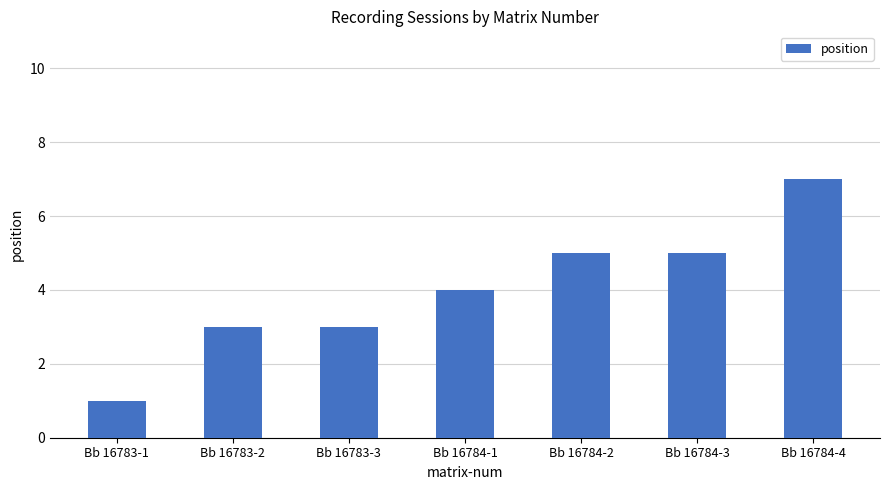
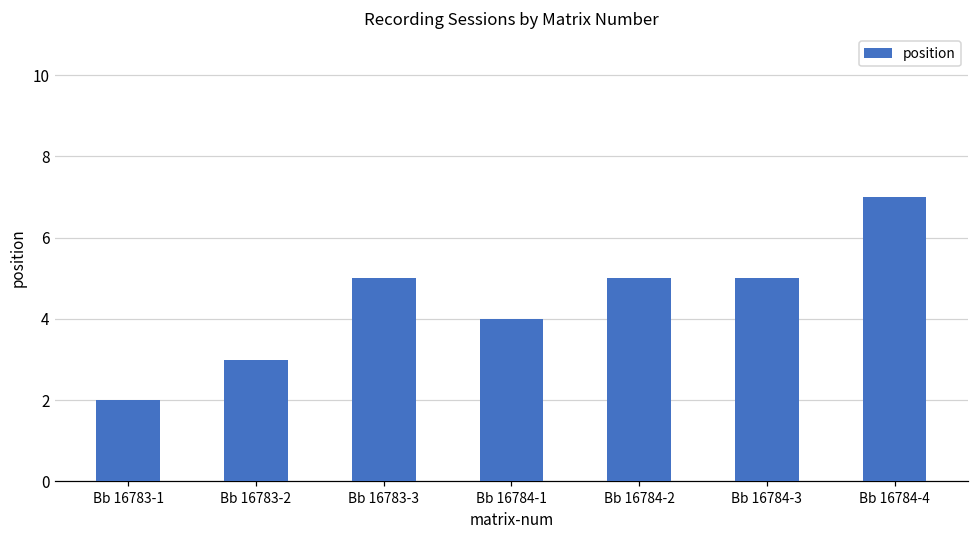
  {
-   "Bb 16783-1": 1,
+   "Bb 16783-1": 2,
    "Bb 16783-2": 3,
-   "Bb 16783-3": 3,
+   "Bb 16783-3": 5,
    "Bb 16784-1": 4,
    "Bb 16784-2": 5,
    "Bb 16784-3": 5,
    "Bb 16784-4": 7
  }
